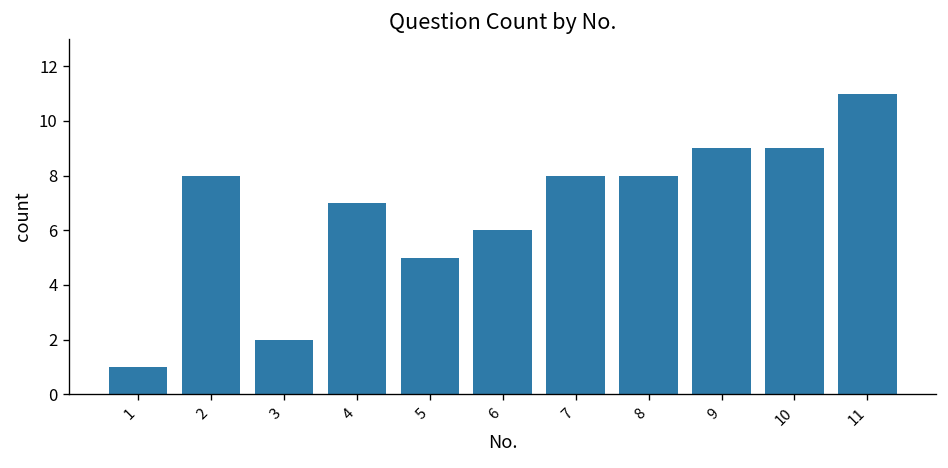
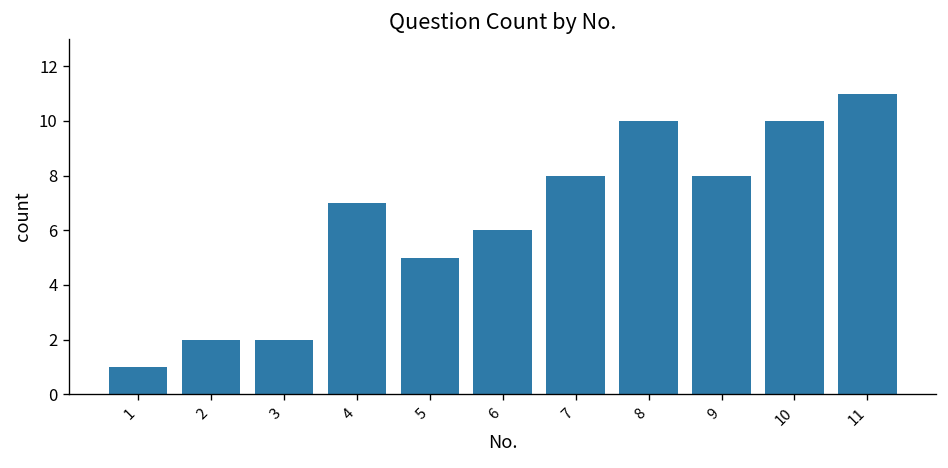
  {
    "1": 1,
-   "2": 8,
+   "2": 2,
    "3": 2,
    "4": 7,
    "5": 5,
    "6": 6,
    "7": 8,
-   "8": 8,
-   "9": 9,
-   "10": 9,
+   "8": 10,
+   "9": 8,
+   "10": 10,
    "11": 11
  }
